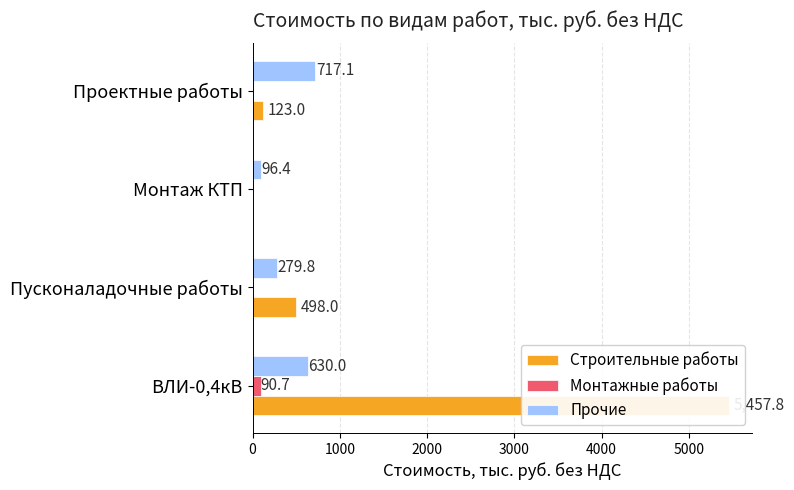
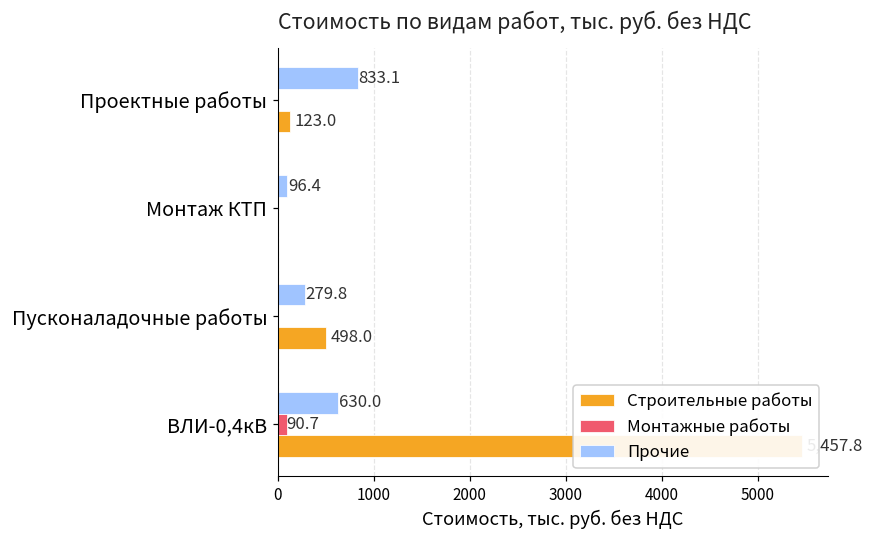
  {
    "Строительные работы": {
      "Проектные работы": 123.0,
      "Пусконаладочные работы": 498.0
    },
    "Монтажные работы": {
      "ВЛИ-0,4кВ": 90.7
    },
    "Прочие": {
-     "Проектные работы": 717.1,
+     "Проектные работы": 833.1,
      "Монтаж КТП": 96.4,
      "Пусконаладочные работы": 279.8,
      "ВЛИ-0,4кВ": 630.0
    }
  }
